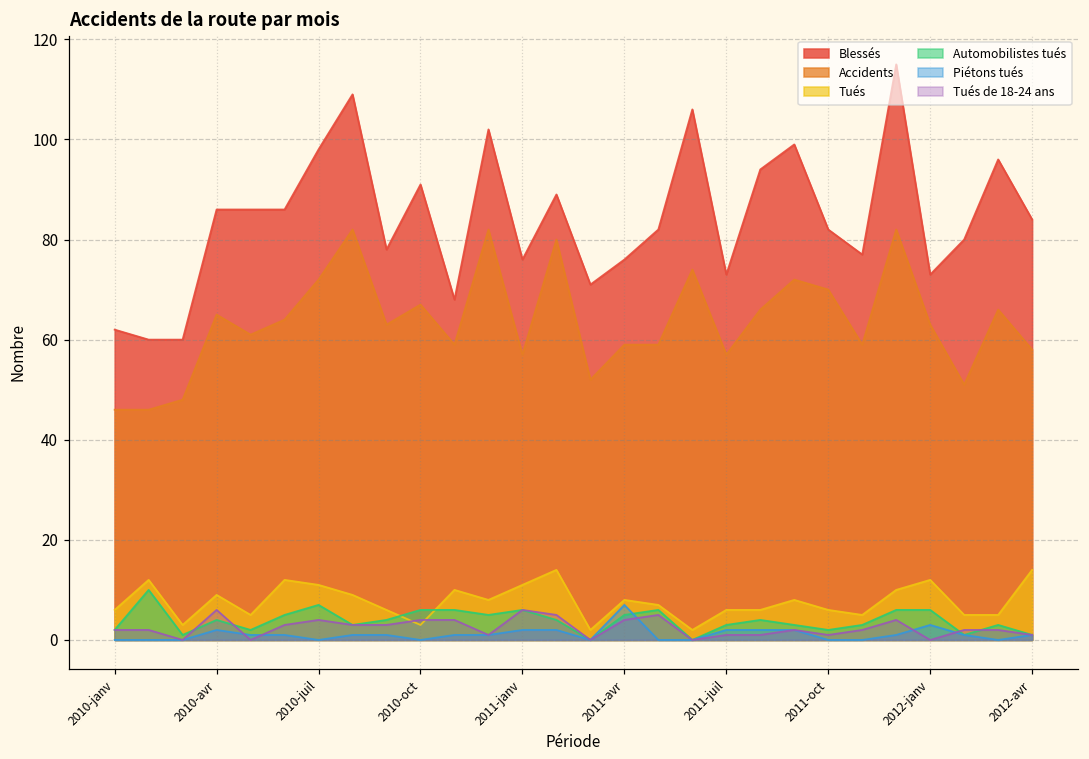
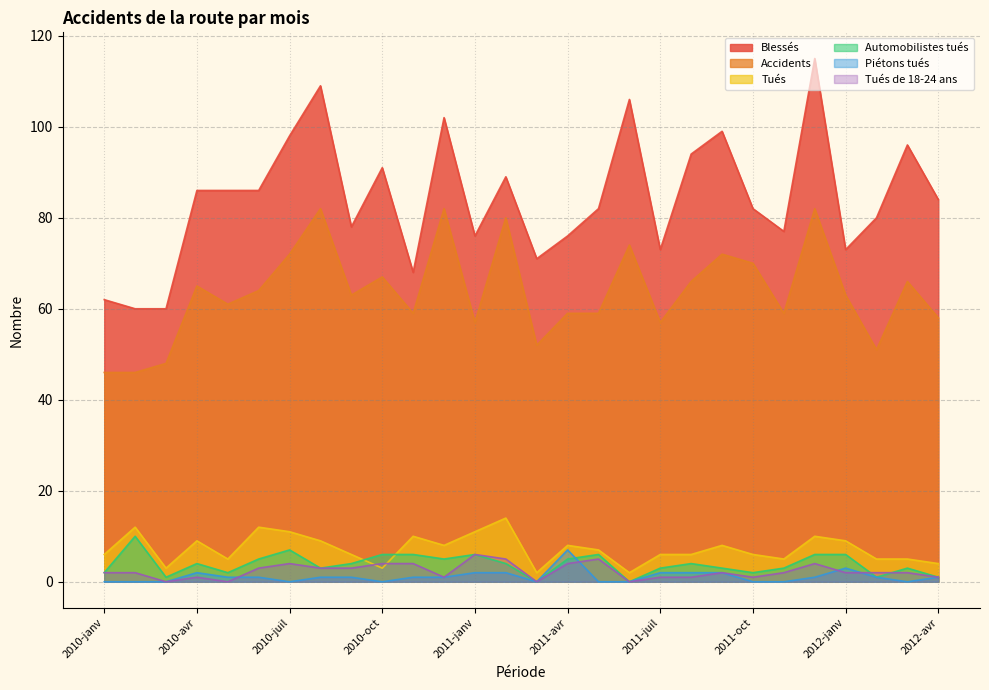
  {
    "Tués": {
      "2010-janv": 6,
      "2010-avr": 9,
      "2010-juil": 11,
      "2010-oct": 3,
      "2011-janv": 11,
      "2011-avr": 8,
      "2011-juil": 6,
      "2011-oct": 6,
-     "2012-janv": 12,
-     "2012-avr": 14
+     "2012-janv": 9,
+     "2012-avr": 4
    },
    "Automobilistes tués": {
      "2010-avr": 4,
      "2010-juil": 7,
      "2010-oct": 6,
      "2011-avr": 5,
      "2011-juil": 3,
      "2011-oct": 2,
      "2012-janv": 6
    },
    "Piétons tués": {
      "2010-janv": 0,
      "2010-avr": 2,
      "2010-juil": 0,
      "2010-oct": 0,
      "2011-janv": 2,
      "2011-avr": 7,
      "2011-juil": 2,
      "2011-oct": 0,
      "2012-janv": 3
    },
    "Tués de 18-24 ans": {
-     "2010-avr": 6,
+     "2010-avr": 1,
      "2010-juil": 4,
      "2010-oct": 4,
      "2011-avr": 4,
      "2011-juil": 1,
      "2011-oct": 1,
-     "2012-janv": 0
+     "2012-janv": 2
    }
  }
